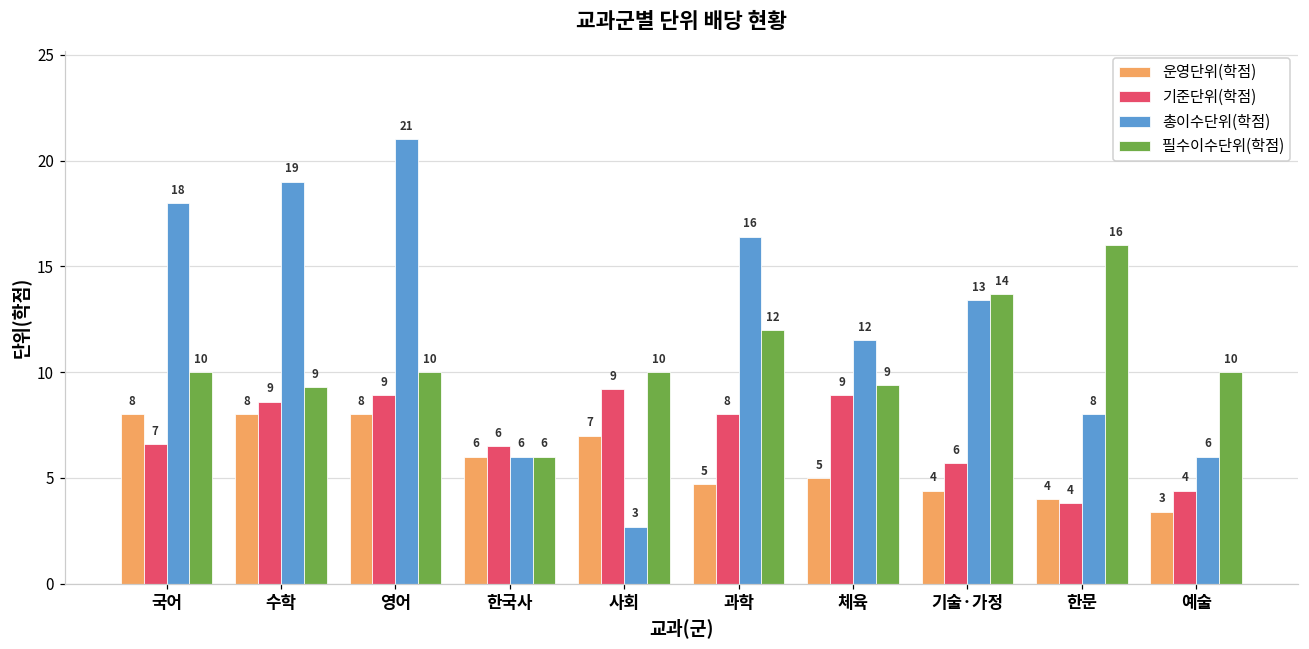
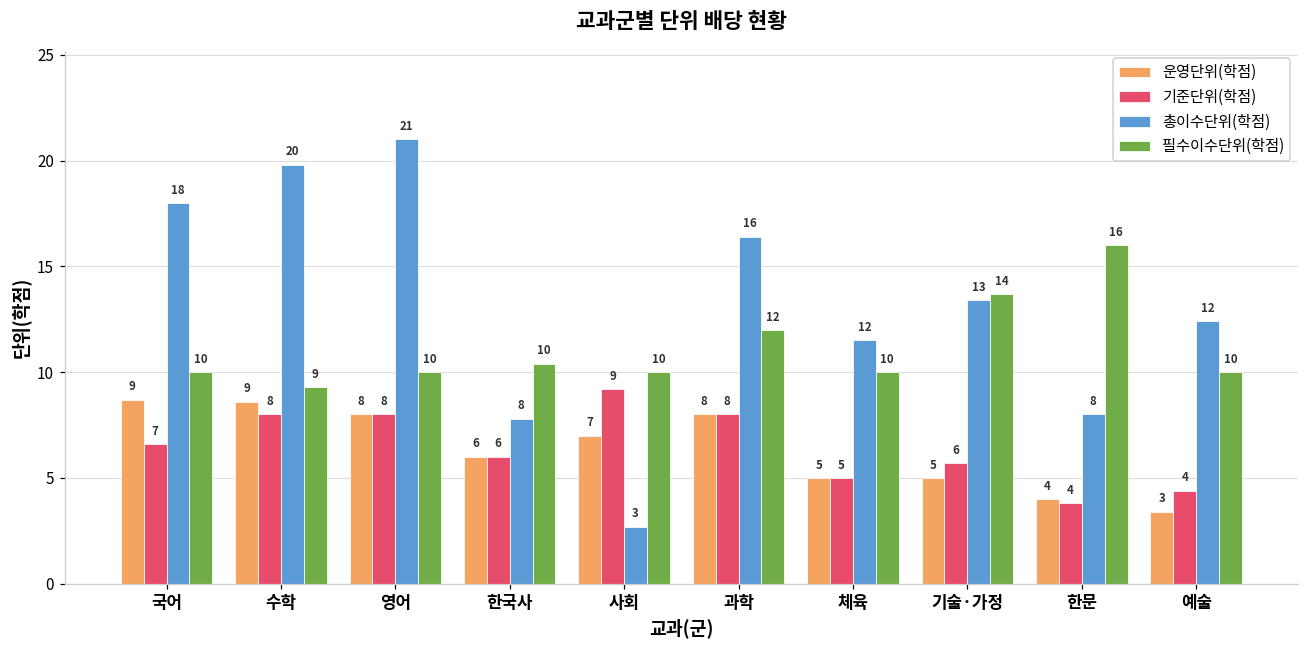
  {
    "운영단위(학점)": {
-     "국어": 8,
-     "수학": 8,
+     "국어": 9,
+     "수학": 9,
      "영어": 8,
      "한국사": 6,
      "사회": 7,
-     "과학": 5,
+     "과학": 8,
      "체육": 5,
-     "기술·가정": 4,
+     "기술·가정": 5,
      "한문": 4,
      "예술": 3
    },
    "기준단위(학점)": {
      "국어": 7,
-     "수학": 9,
-     "영어": 9,
-     "한국사": 6.5,
+     "수학": 8,
+     "영어": 8,
+     "한국사": 6.0,
      "사회": 9,
      "과학": 8,
-     "체육": 9,
+     "체육": 5,
      "기술·가정": 6,
      "한문": 4,
      "예술": 4
    },
    "총이수단위(학점)": {
      "국어": 18,
-     "수학": 19,
+     "수학": 20,
      "영어": 21,
-     "한국사": 6,
+     "한국사": 8,
      "사회": 3,
      "과학": 16,
      "체육": 12,
      "기술·가정": 13,
      "한문": 8,
-     "예술": 6
+     "예술": 12
    },
    "필수이수단위(학점)": {
      "국어": 10,
      "수학": 9,
      "영어": 10,
-     "한국사": 6,
+     "한국사": 10,
      "사회": 10,
      "과학": 12,
-     "체육": 9,
+     "체육": 10,
      "기술·가정": 14,
      "한문": 16,
      "예술": 10
    }
  }
